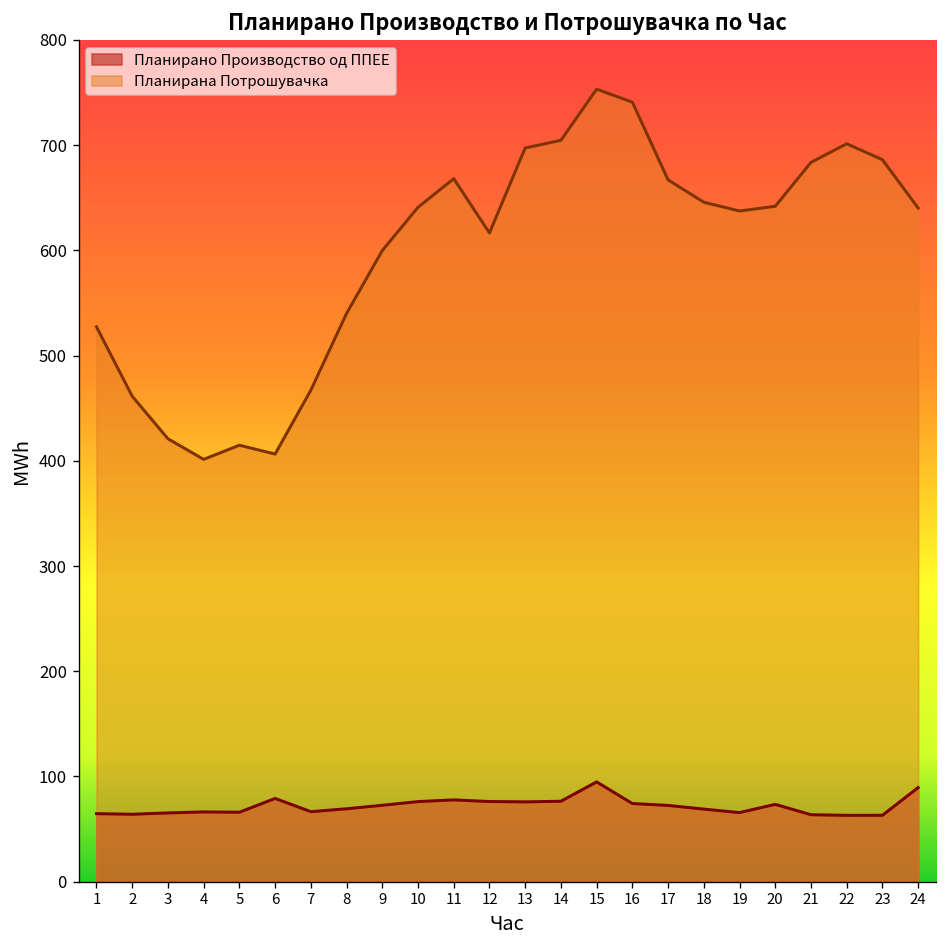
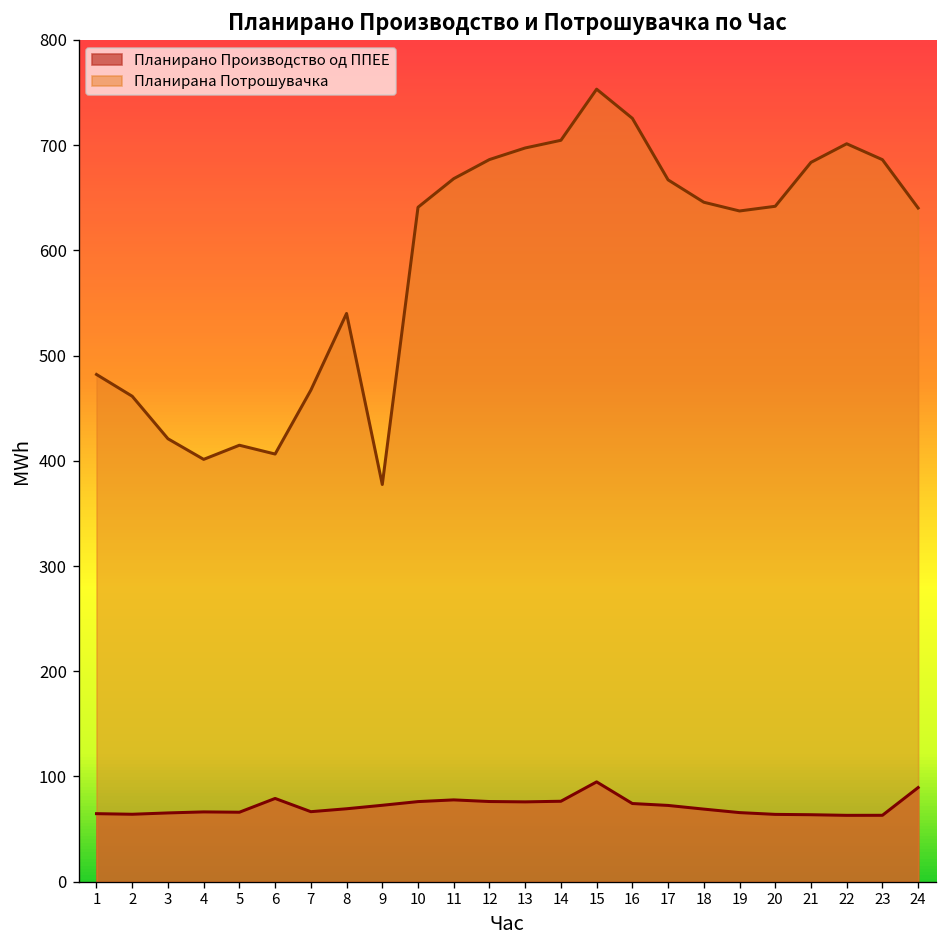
  {
    "Планирано Производство од ППЕЕ": {
      "1": 60,
      "2": 60,
      "3": 70,
      "4": 70,
      "5": 70,
      "6": 80,
      "7": 70,
      "8": 70,
      "9": 70,
      "10": 80,
      "11": 80,
      "12": 80,
      "13": 80,
      "14": 80,
      "15": 90,
      "16": 70,
      "17": 70,
      "18": 70,
      "19": 70,
-     "20": 70,
+     "20": 60,
      "21": 60,
      "22": 60,
      "23": 60,
      "24": 90
    },
    "Планирана Потрошувачка": {
-     "1": 530,
+     "1": 480,
      "2": 460,
      "3": 420,
      "4": 400,
      "5": 410,
      "6": 410,
      "7": 470,
      "8": 540,
-     "9": 600,
+     "9": 380,
      "10": 640,
      "11": 670,
-     "12": 620,
+     "12": 690,
      "13": 700,
      "14": 700,
      "15": 750,
-     "16": 740,
+     "16": 730,
      "17": 670,
      "18": 650,
      "19": 640,
      "20": 640,
      "21": 680,
      "22": 700,
      "23": 690,
      "24": 640
    }
  }
